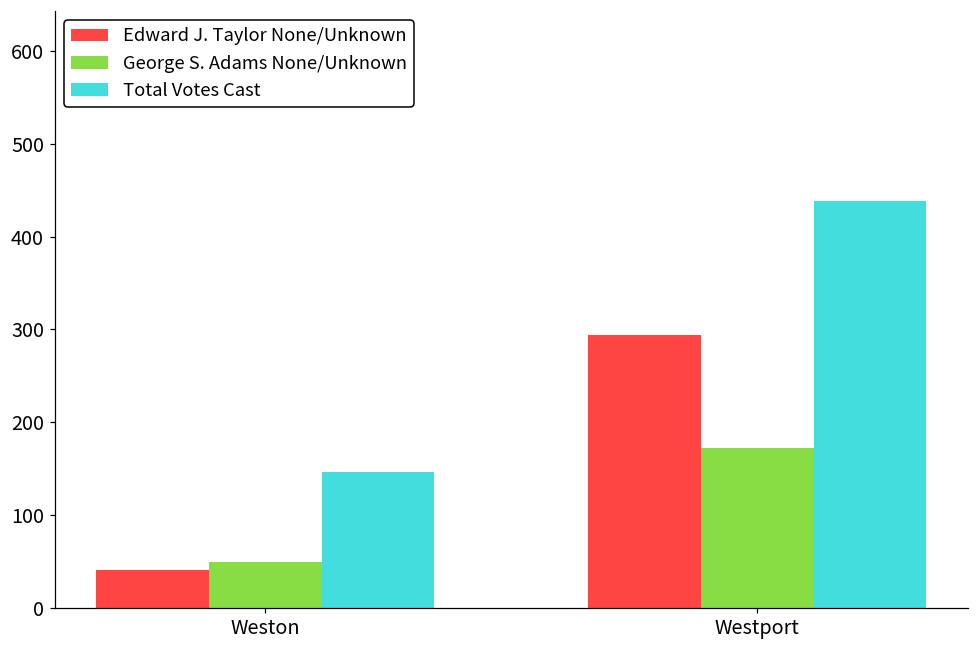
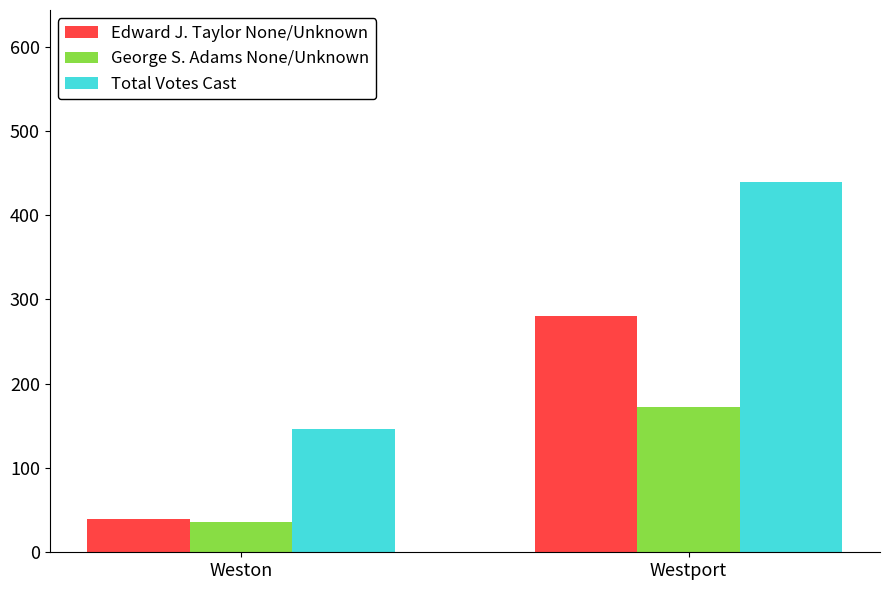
  {
    "Edward J. Taylor None/Unknown": {
      "Weston": 40,
-     "Westport": 290
+     "Westport": 280
    },
    "George S. Adams None/Unknown": {
-     "Weston": 50,
+     "Weston": 40,
      "Westport": 170
    },
    "Total Votes Cast": {
      "Weston": 150,
      "Westport": 440
    }
  }
